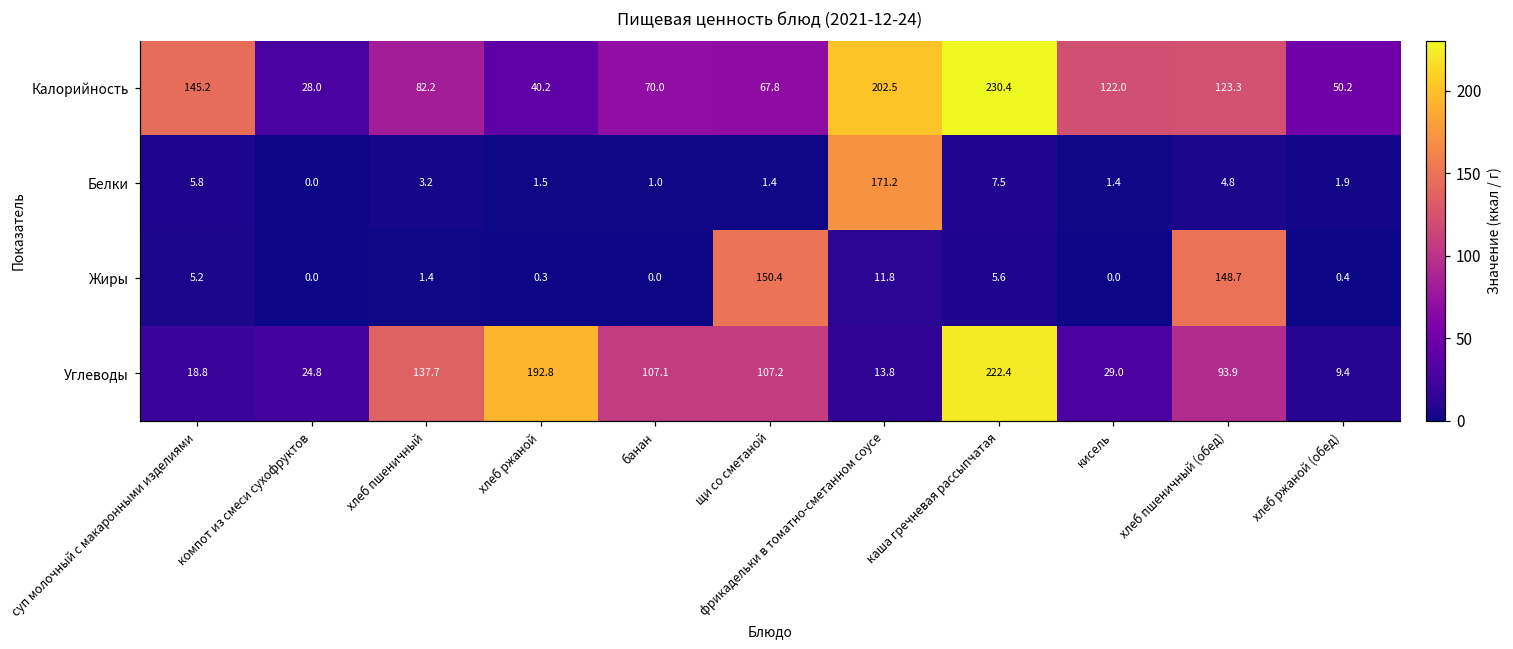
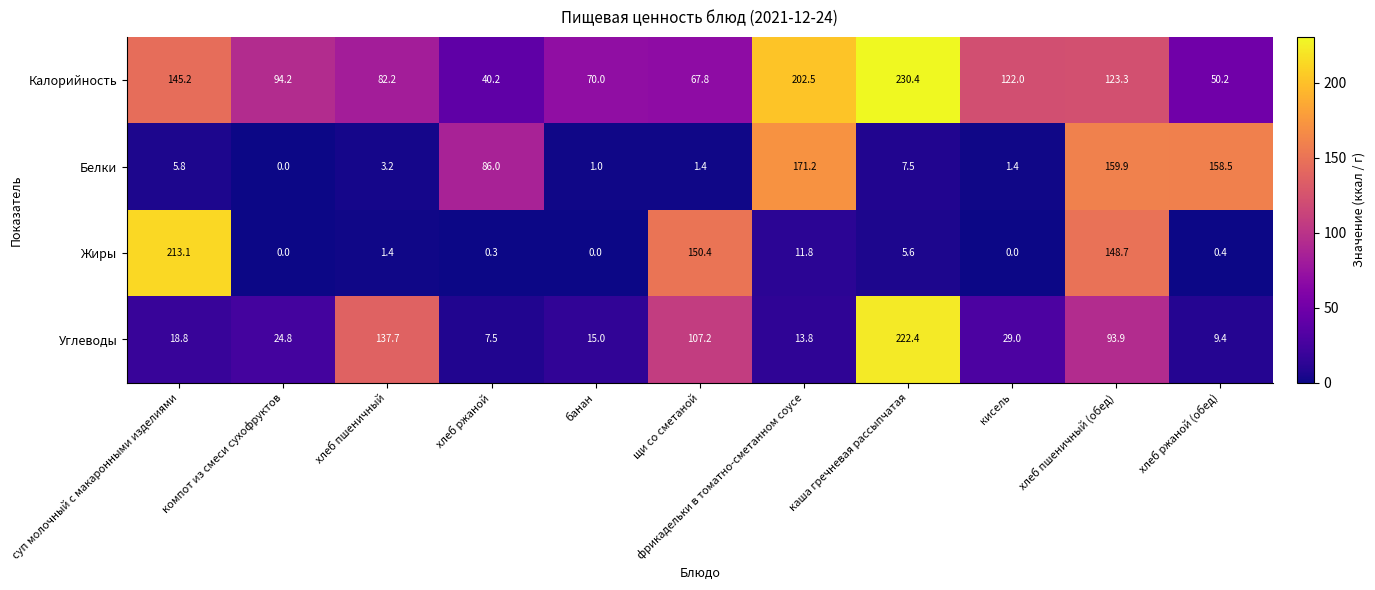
  {
    "Калорийность": {
      "суп молочный с макаронными изделиями": 145.2,
-     "компот из смеси сухофруктов": 28.0,
+     "компот из смеси сухофруктов": 94.2,
      "хлеб пшеничный": 82.2,
      "хлеб ржаной": 40.2,
      "банан": 70.0,
      "щи со сметаной": 67.8,
      "фрикадельки в томатно-сметанном соусе": 202.5,
      "каша гречневая рассыпчатая": 230.4,
      "кисель": 122.0,
      "хлеб пшеничный (обед)": 123.3,
      "хлеб ржаной (обед)": 50.2
    },
    "Белки": {
      "суп молочный с макаронными изделиями": 5.8,
      "компот из смеси сухофруктов": 0.0,
      "хлеб пшеничный": 3.2,
-     "хлеб ржаной": 1.5,
+     "хлеб ржаной": 86.0,
      "банан": 1.0,
      "щи со сметаной": 1.4,
      "фрикадельки в томатно-сметанном соусе": 171.2,
      "каша гречневая рассыпчатая": 7.5,
      "кисель": 1.4,
-     "хлеб пшеничный (обед)": 4.8,
-     "хлеб ржаной (обед)": 1.9
+     "хлеб пшеничный (обед)": 159.9,
+     "хлеб ржаной (обед)": 158.5
    },
    "Жиры": {
-     "суп молочный с макаронными изделиями": 5.2,
+     "суп молочный с макаронными изделиями": 213.1,
      "компот из смеси сухофруктов": 0.0,
      "хлеб пшеничный": 1.4,
      "хлеб ржаной": 0.3,
      "банан": 0.0,
      "щи со сметаной": 150.4,
      "фрикадельки в томатно-сметанном соусе": 11.8,
      "каша гречневая рассыпчатая": 5.6,
      "кисель": 0.0,
      "хлеб пшеничный (обед)": 148.7,
      "хлеб ржаной (обед)": 0.4
    },
    "Углеводы": {
      "суп молочный с макаронными изделиями": 18.8,
      "компот из смеси сухофруктов": 24.8,
      "хлеб пшеничный": 137.7,
-     "хлеб ржаной": 192.8,
-     "банан": 107.1,
+     "хлеб ржаной": 7.5,
+     "банан": 15.0,
      "щи со сметаной": 107.2,
      "фрикадельки в томатно-сметанном соусе": 13.8,
      "каша гречневая рассыпчатая": 222.4,
      "кисель": 29.0,
      "хлеб пшеничный (обед)": 93.9,
      "хлеб ржаной (обед)": 9.4
    }
  }
